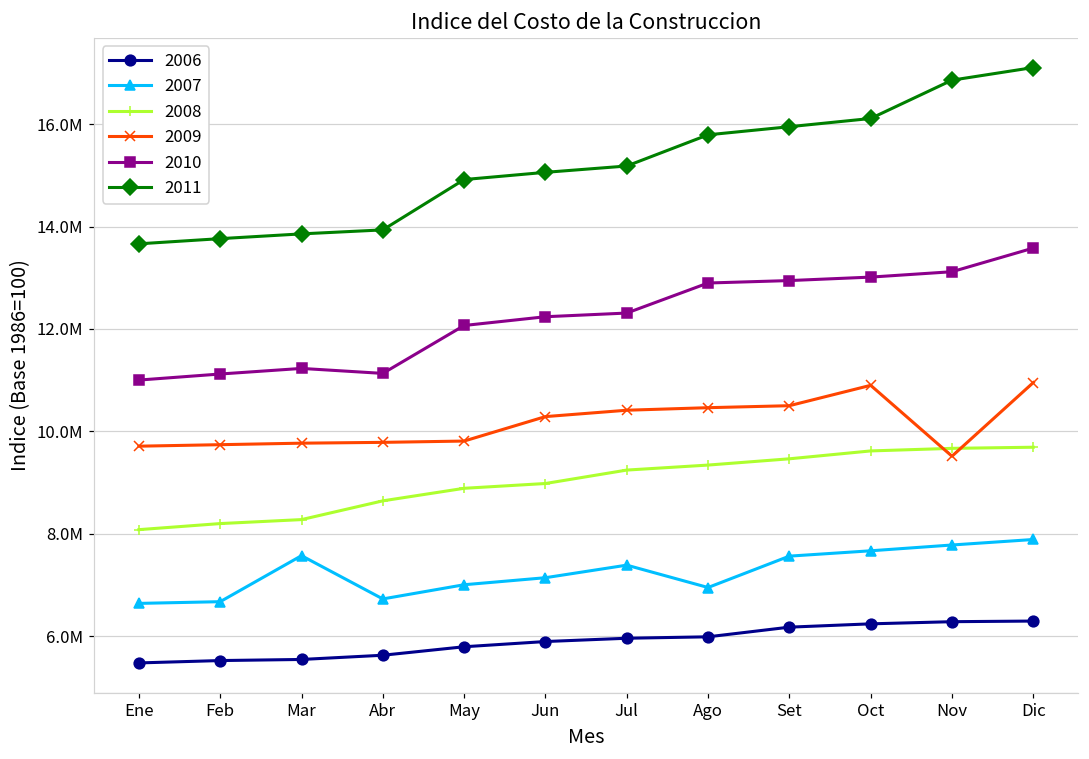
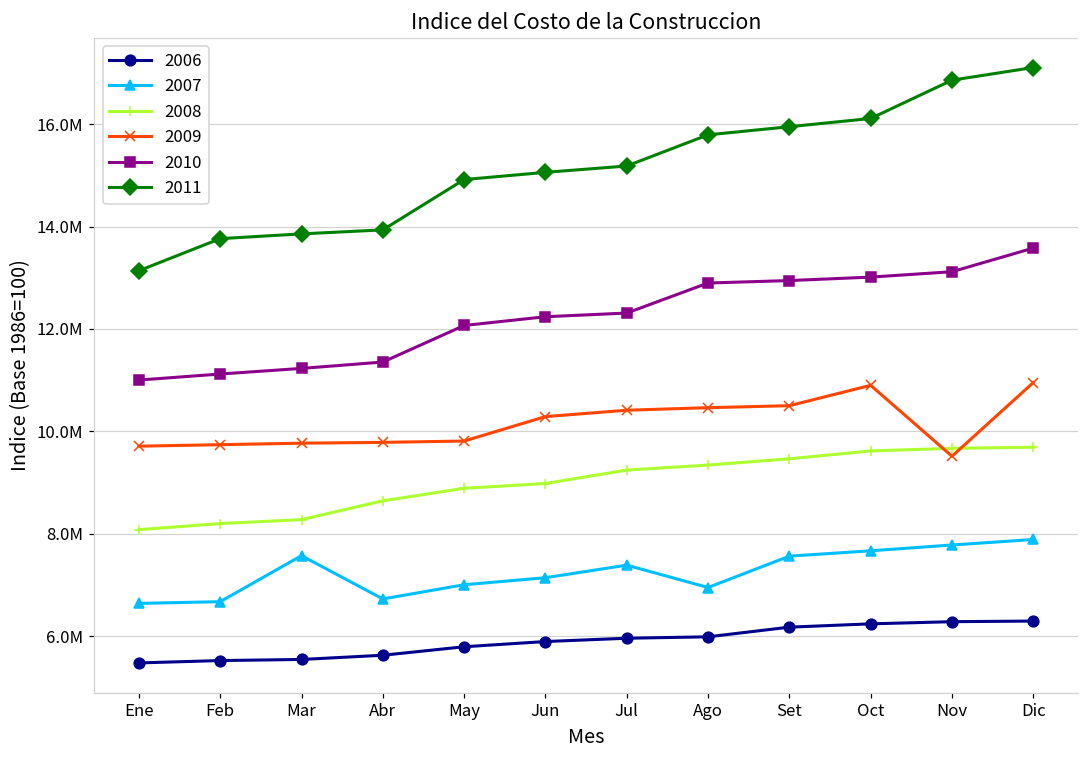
  {
    "2006": {
      "Ene": 5500000,
      "Feb": 5500000,
      "Mar": 5500000,
      "Abr": 5600000,
      "May": 5800000,
      "Jun": 5900000,
      "Jul": 6000000,
      "Ago": 6000000,
      "Set": 6200000,
      "Oct": 6200000,
      "Nov": 6300000,
      "Dic": 6300000
    },
    "2007": {
      "Ene": 6600000,
      "Feb": 6700000,
      "Mar": 7600000,
      "Abr": 6700000,
      "May": 7000000,
      "Jun": 7100000,
      "Jul": 7400000,
      "Ago": 6900000,
      "Set": 7600000,
      "Oct": 7700000,
      "Nov": 7800000,
      "Dic": 7900000
    },
    "2008": {
      "Ene": 8100000,
      "Feb": 8200000,
      "Mar": 8300000,
      "Abr": 8600000,
      "May": 8900000,
      "Jun": 9000000,
      "Jul": 9200000,
      "Ago": 9300000,
      "Set": 9500000,
      "Oct": 9600000,
      "Nov": 9700000,
      "Dic": 9700000
    },
    "2009": {
      "Ene": 9700000,
      "Feb": 9700000,
      "Mar": 9800000,
      "Abr": 9800000,
      "May": 9800000,
      "Jun": 10300000,
      "Jul": 10400000,
      "Ago": 10500000,
      "Set": 10500000,
      "Oct": 10900000,
      "Nov": 9500000,
      "Dic": 11000000
    },
    "2010": {
      "Ene": 11000000,
      "Feb": 11100000,
      "Mar": 11200000,
-     "Abr": 11100000,
+     "Abr": 11400000,
      "May": 12100000,
      "Jun": 12200000,
      "Jul": 12300000,
      "Ago": 12900000,
      "Set": 12900000,
      "Oct": 13000000,
      "Nov": 13100000,
      "Dic": 13600000
    },
    "2011": {
-     "Ene": 13700000,
+     "Ene": 13100000,
      "Feb": 13800000,
      "Mar": 13900000,
      "Abr": 13900000,
      "May": 14900000,
      "Jun": 15100000,
      "Jul": 15200000,
      "Ago": 15800000,
      "Set": 16000000,
      "Oct": 16100000,
      "Nov": 16900000,
      "Dic": 17100000
    }
  }
